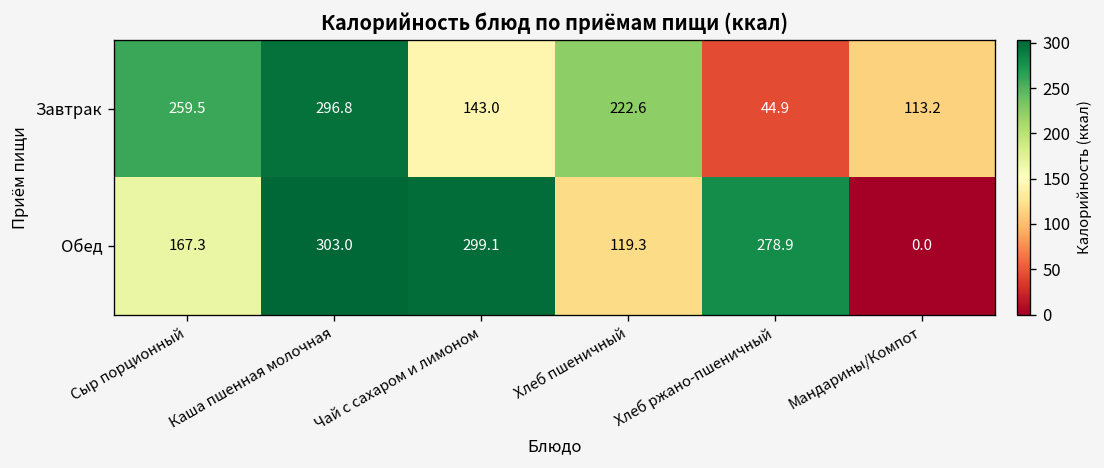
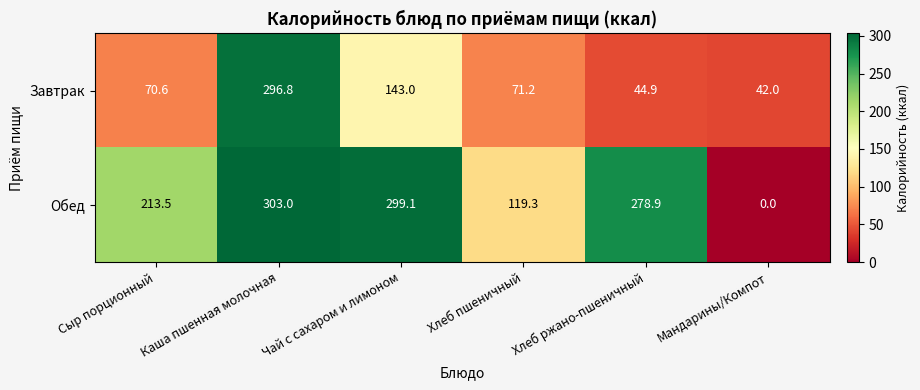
  {
    "Завтрак": {
-     "Сыр порционный": 259.5,
+     "Сыр порционный": 70.6,
      "Каша пшенная молочная": 296.8,
      "Чай с сахаром и лимоном": 143.0,
-     "Хлеб пшеничный": 222.6,
+     "Хлеб пшеничный": 71.2,
      "Хлеб ржано-пшеничный": 44.9,
-     "Мандарины/Компот": 113.2
+     "Мандарины/Компот": 42.0
    },
    "Обед": {
-     "Сыр порционный": 167.3,
+     "Сыр порционный": 213.5,
      "Каша пшенная молочная": 303.0,
      "Чай с сахаром и лимоном": 299.1,
      "Хлеб пшеничный": 119.3,
      "Хлеб ржано-пшеничный": 278.9,
      "Мандарины/Компот": 0.0
    }
  }
